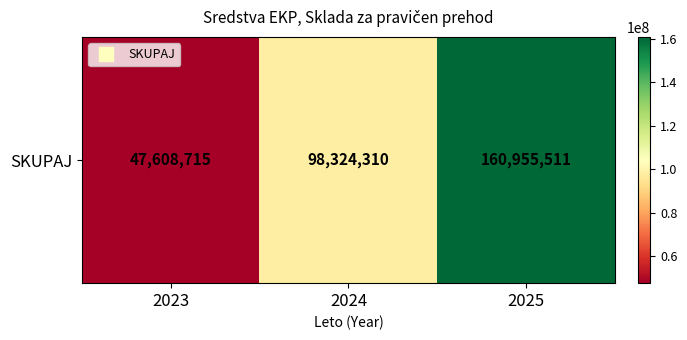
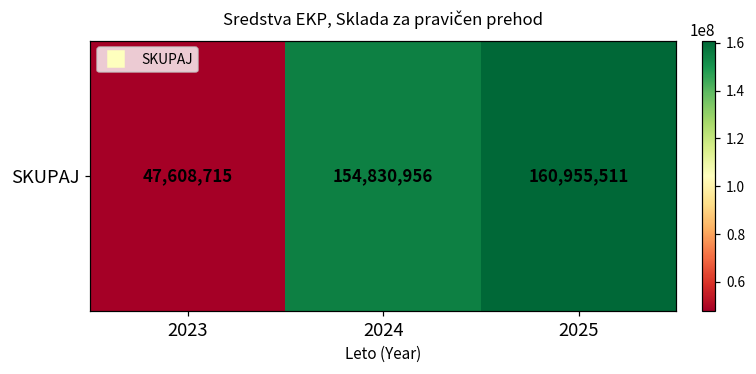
  {
    "SKUPAJ": {
      "2023": "47,608,715",
-     "2024": "98,324,310",
+     "2024": "154,830,956",
      "2025": "160,955,511"
    }
  }
